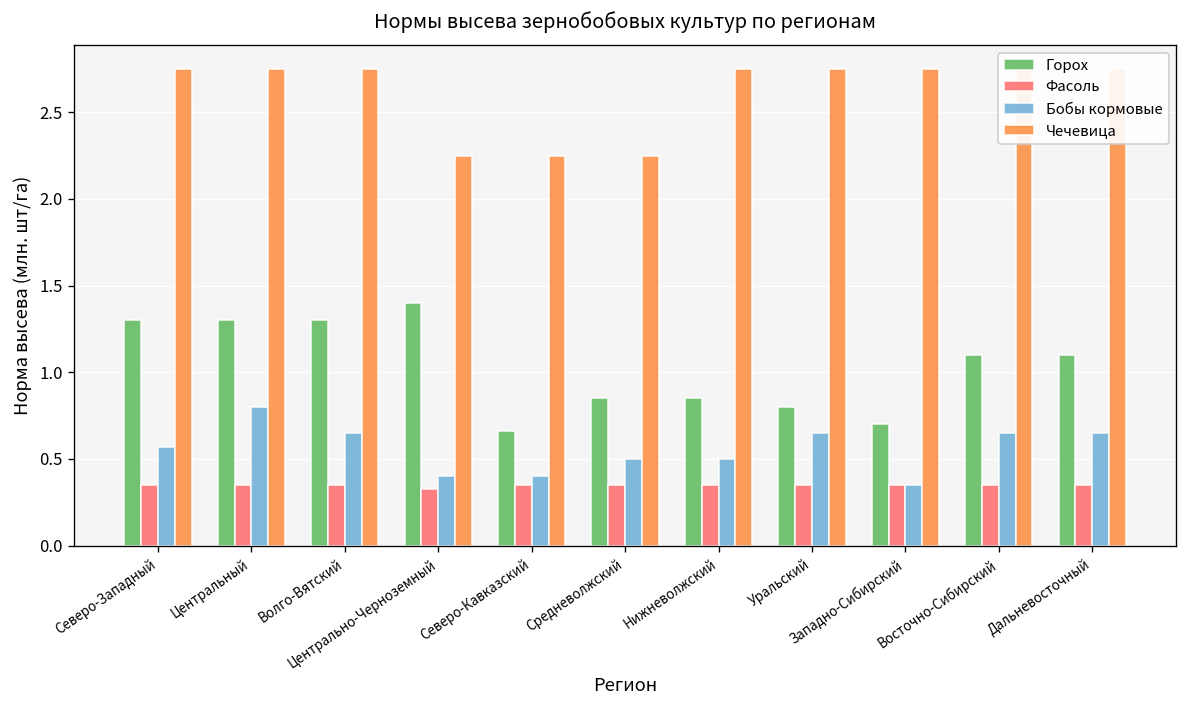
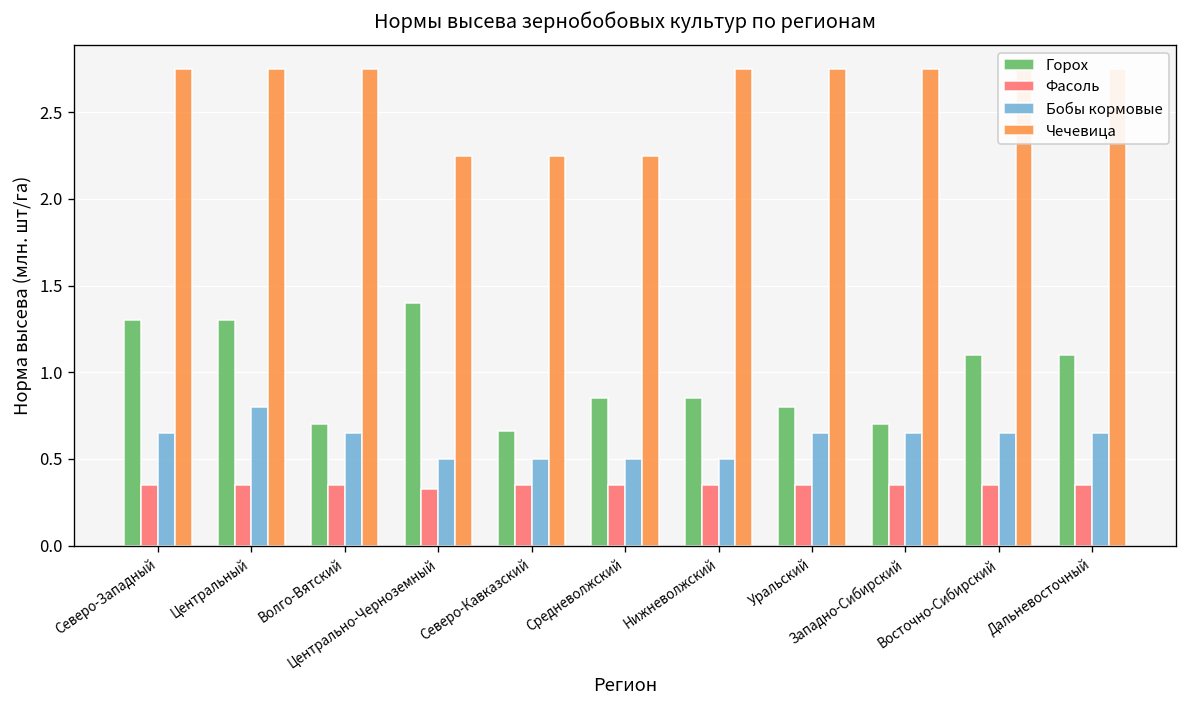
  {
    "Горох": {
      "Северо-Западный": 1.3,
      "Центральный": 1.3,
-     "Волго-Вятский": 1.3,
+     "Волго-Вятский": 0.7,
      "Центрально-Черноземный": 1.4,
      "Северо-Кавказский": 0.66,
      "Средневолжский": 0.85,
      "Нижневолжский": 0.85,
      "Уральский": 0.8,
      "Западно-Сибирский": 0.7,
      "Восточно-Сибирский": 1.1,
      "Дальневосточный": 1.1
    },
    "Бобы кормовые": {
-     "Северо-Западный": 0.57,
+     "Северо-Западный": 0.65,
      "Центральный": 0.80,
      "Волго-Вятский": 0.65,
-     "Центрально-Черноземный": 0.4,
-     "Северо-Кавказский": 0.4,
+     "Центрально-Черноземный": 0.5,
+     "Северо-Кавказский": 0.5,
      "Средневолжский": 0.50,
      "Нижневолжский": 0.50,
      "Уральский": 0.65,
-     "Западно-Сибирский": 0.35,
+     "Западно-Сибирский": 0.65,
      "Восточно-Сибирский": 0.65,
      "Дальневосточный": 0.65
    }
  }
